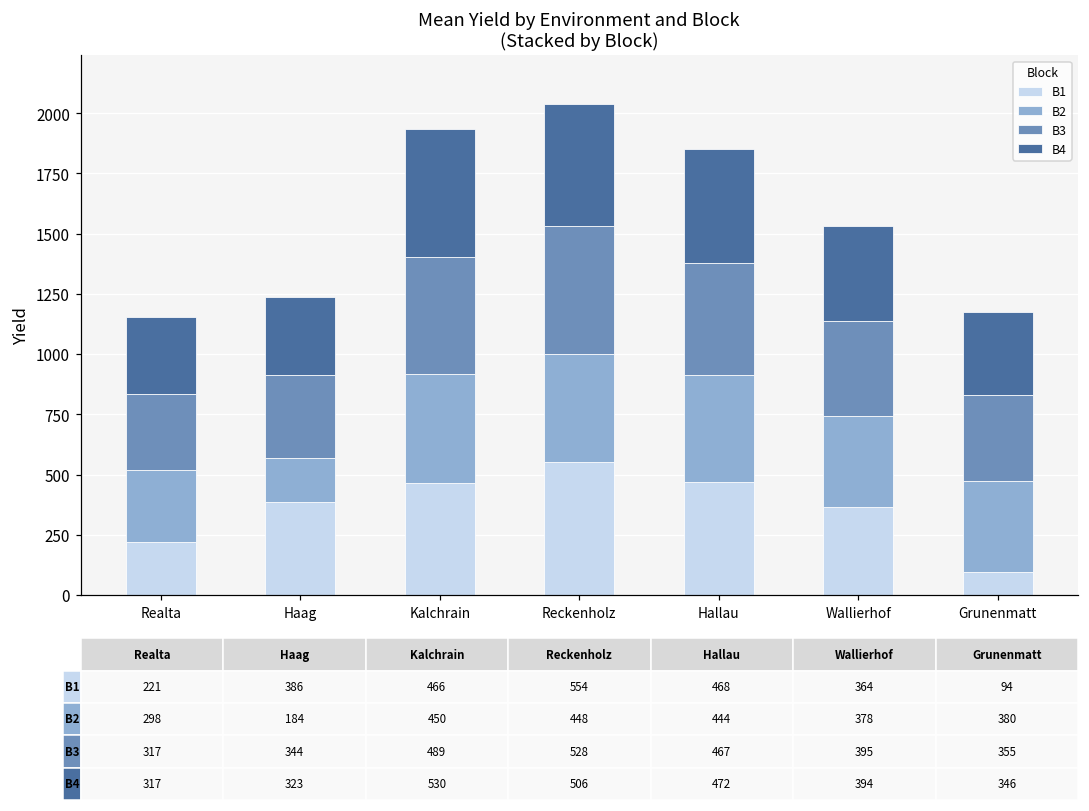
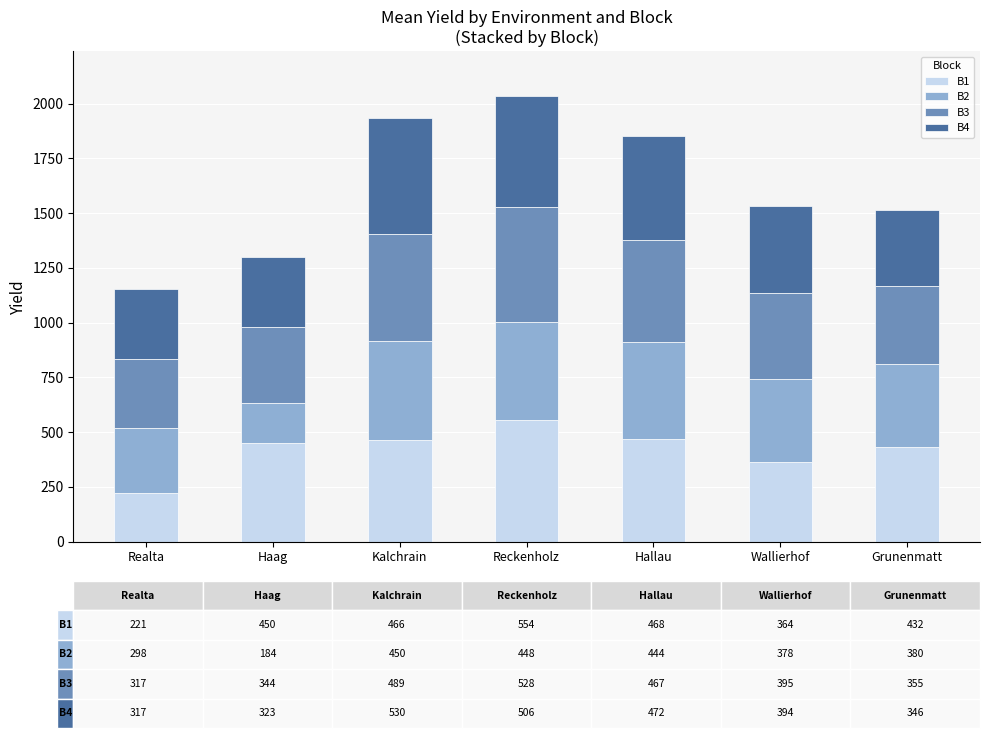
  {
    "B1": {
-     "Haag": 386,
-     "Grunenmatt": 94
+     "Haag": 450,
+     "Grunenmatt": 432
    }
  }
